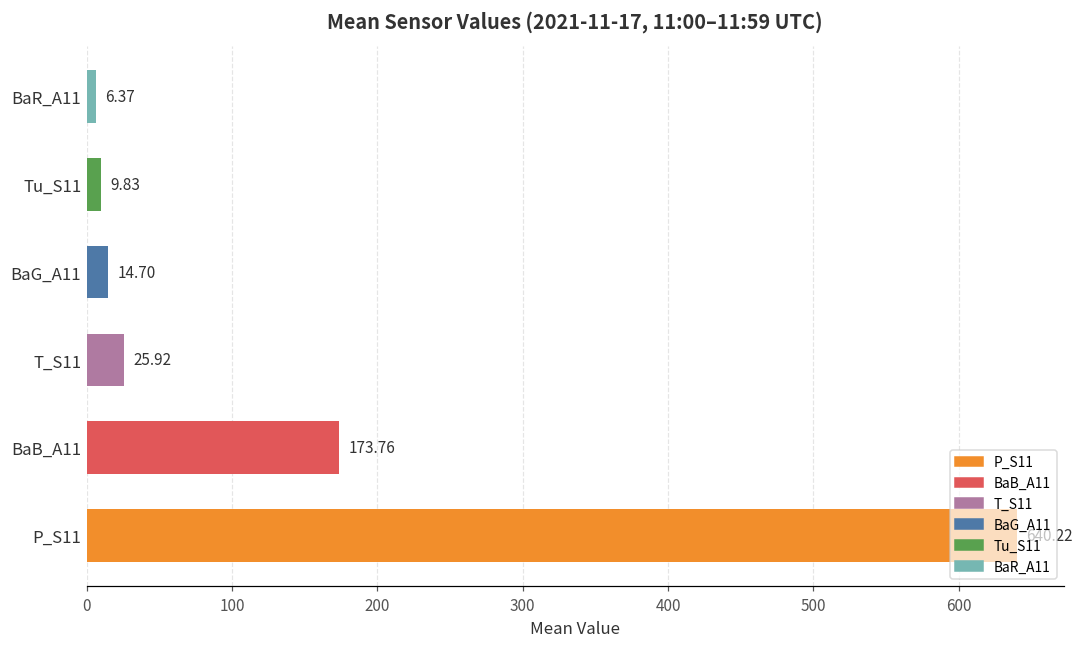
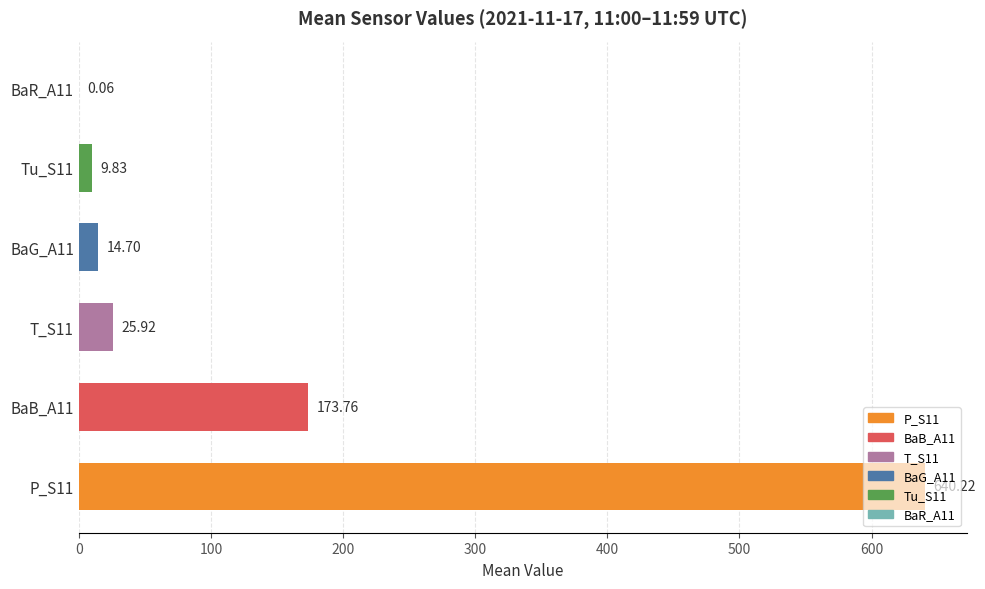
  {
    "BaB_A11": {
      "BaB_A11": 173.76
    },
    "T_S11": {
      "T_S11": 25.92
    },
    "BaG_A11": {
      "BaG_A11": 14.70
    },
    "Tu_S11": {
      "Tu_S11": 9.83
    },
    "BaR_A11": {
-     "BaR_A11": 6.37
+     "BaR_A11": 0.06
    }
  }
